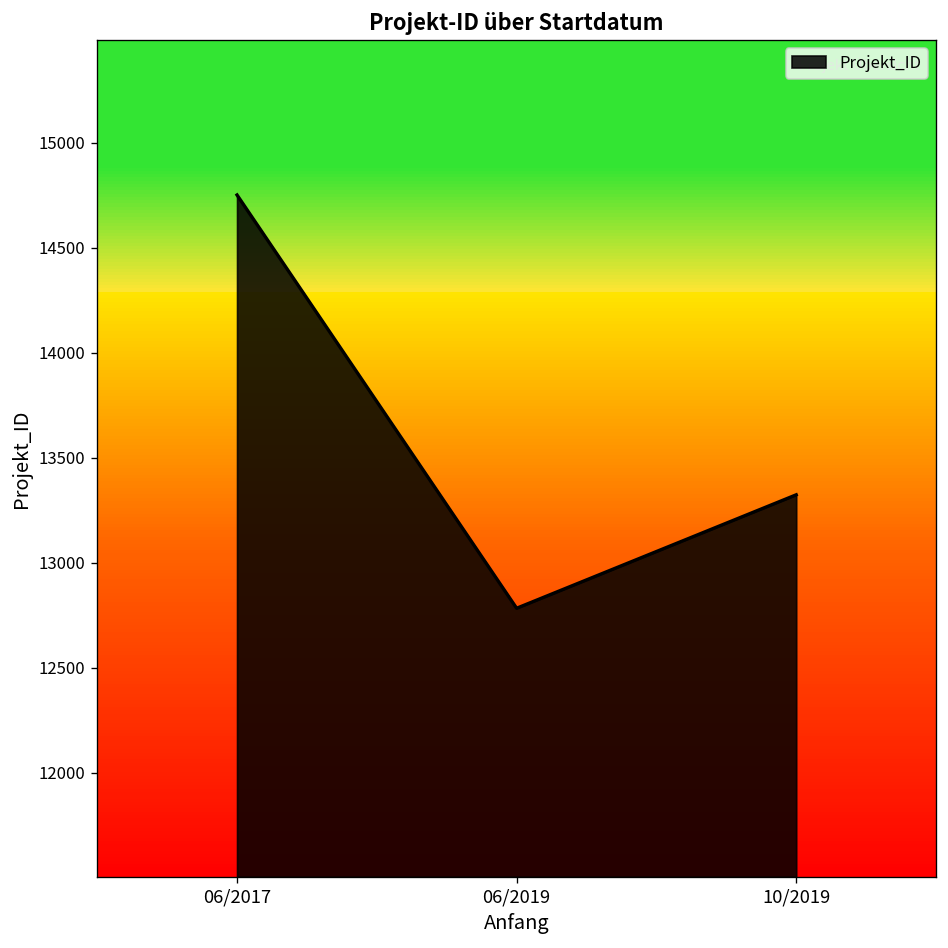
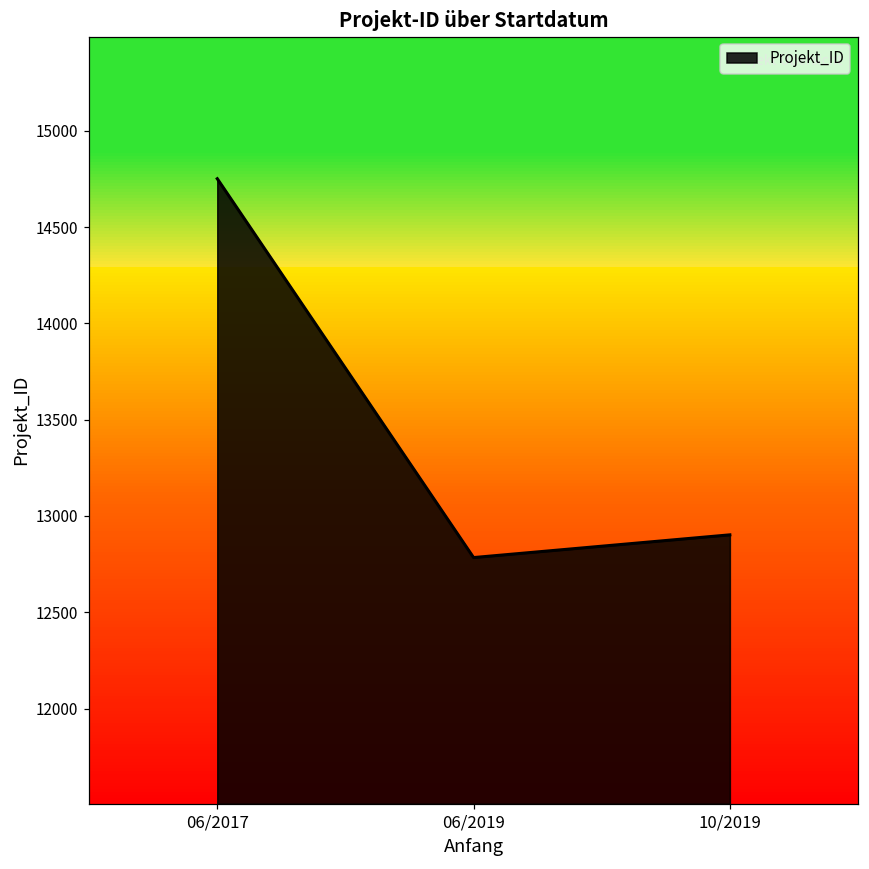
  {
    "06/2017": 14750,
    "06/2019": 12780,
-   "10/2019": 13320
+   "10/2019": 12900
  }
